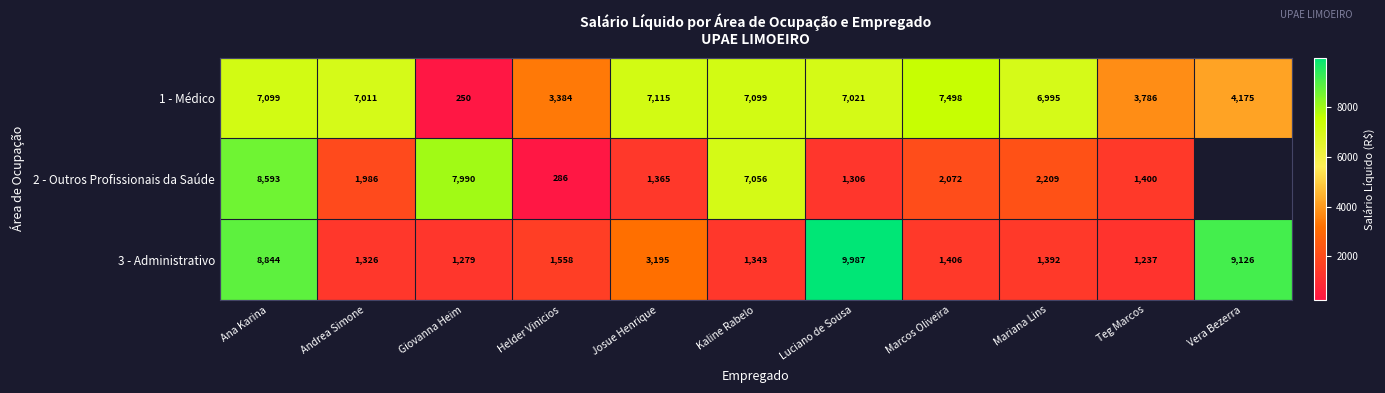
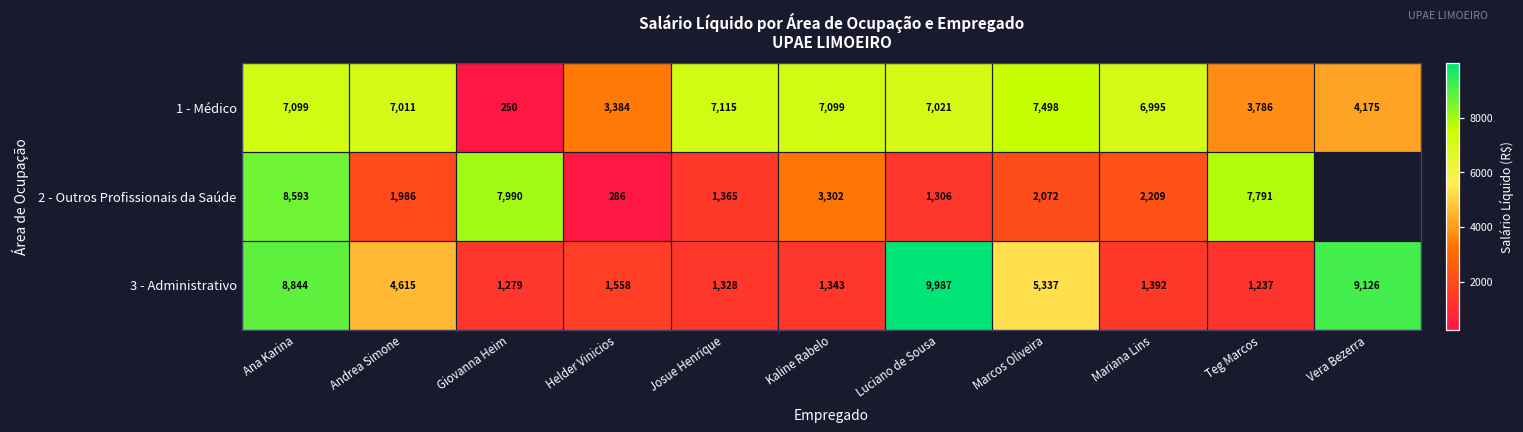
  {
    "1 - Médico": {
      "Ana Karina": "7,099",
      "Andrea Simone": "7,011",
      "Giovanna Heim": "250",
      "Helder Vinicios": "3,384",
      "Josue Henrique": "7,115",
      "Kaline Rabelo": "7,099",
      "Luciano de Sousa": "7,021",
      "Marcos Oliveira": "7,498",
      "Mariana Lins": "6,995",
      "Teg Marcos": "3,786",
      "Vera Bezerra": "4,175"
    },
    "2 - Outros Profissionais da Saúde": {
      "Ana Karina": "8,593",
      "Andrea Simone": "1,986",
      "Giovanna Heim": "7,990",
      "Helder Vinicios": "286",
      "Josue Henrique": "1,365",
-     "Kaline Rabelo": "7,056",
+     "Kaline Rabelo": "3,302",
      "Luciano de Sousa": "1,306",
      "Marcos Oliveira": "2,072",
      "Mariana Lins": "2,209",
-     "Teg Marcos": "1,400"
+     "Teg Marcos": "7,791"
    },
    "3 - Administrativo": {
      "Ana Karina": "8,844",
-     "Andrea Simone": "1,326",
+     "Andrea Simone": "4,615",
      "Giovanna Heim": "1,279",
      "Helder Vinicios": "1,558",
-     "Josue Henrique": "3,195",
+     "Josue Henrique": "1,328",
      "Kaline Rabelo": "1,343",
      "Luciano de Sousa": "9,987",
-     "Marcos Oliveira": "1,406",
+     "Marcos Oliveira": "5,337",
      "Mariana Lins": "1,392",
      "Teg Marcos": "1,237",
      "Vera Bezerra": "9,126"
    }
  }
